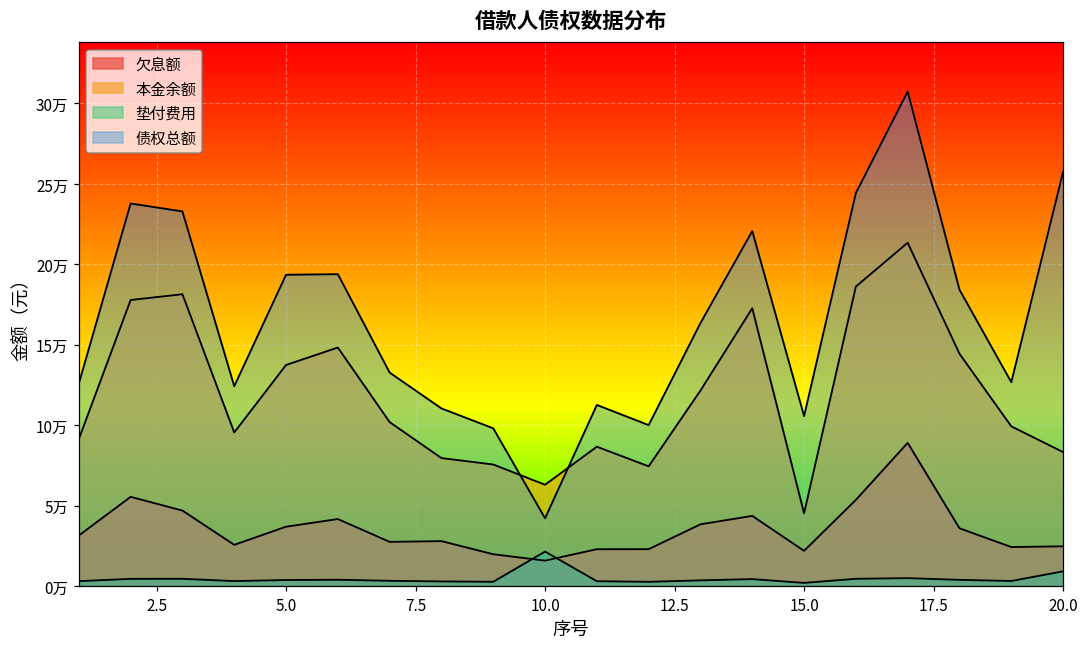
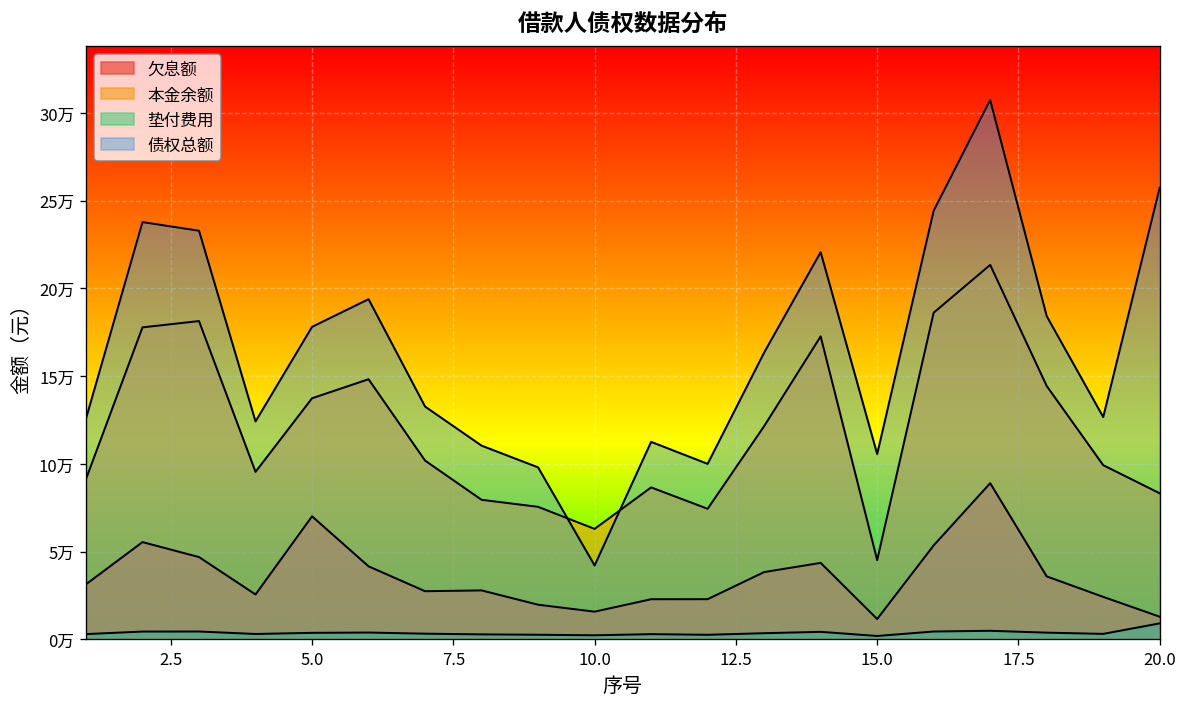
  {
    "欠息额": {
-     "5.0": "3.7万",
+     "5.0": "7.0万",
      "10.0": "1.6万",
-     "15.0": "2.2万",
-     "20.0": "2.5万"
+     "15.0": "1.2万",
+     "20.0": "1.3万"
    },
    "本金余额": {
      "5.0": "13.7万",
      "10.0": "6.3万",
      "15.0": "4.5万",
      "20.0": "8.3万"
    },
    "垫付费用": {
      "5.0": "0.4万",
-     "10.0": "2.1万",
+     "10.0": "0.2万",
      "15.0": "0.2万",
      "20.0": "0.9万"
    },
    "债权总额": {
-     "5.0": "19.4万",
+     "5.0": "17.8万",
      "10.0": "4.2万",
      "15.0": "10.6万",
      "20.0": "25.7万"
    }
  }
